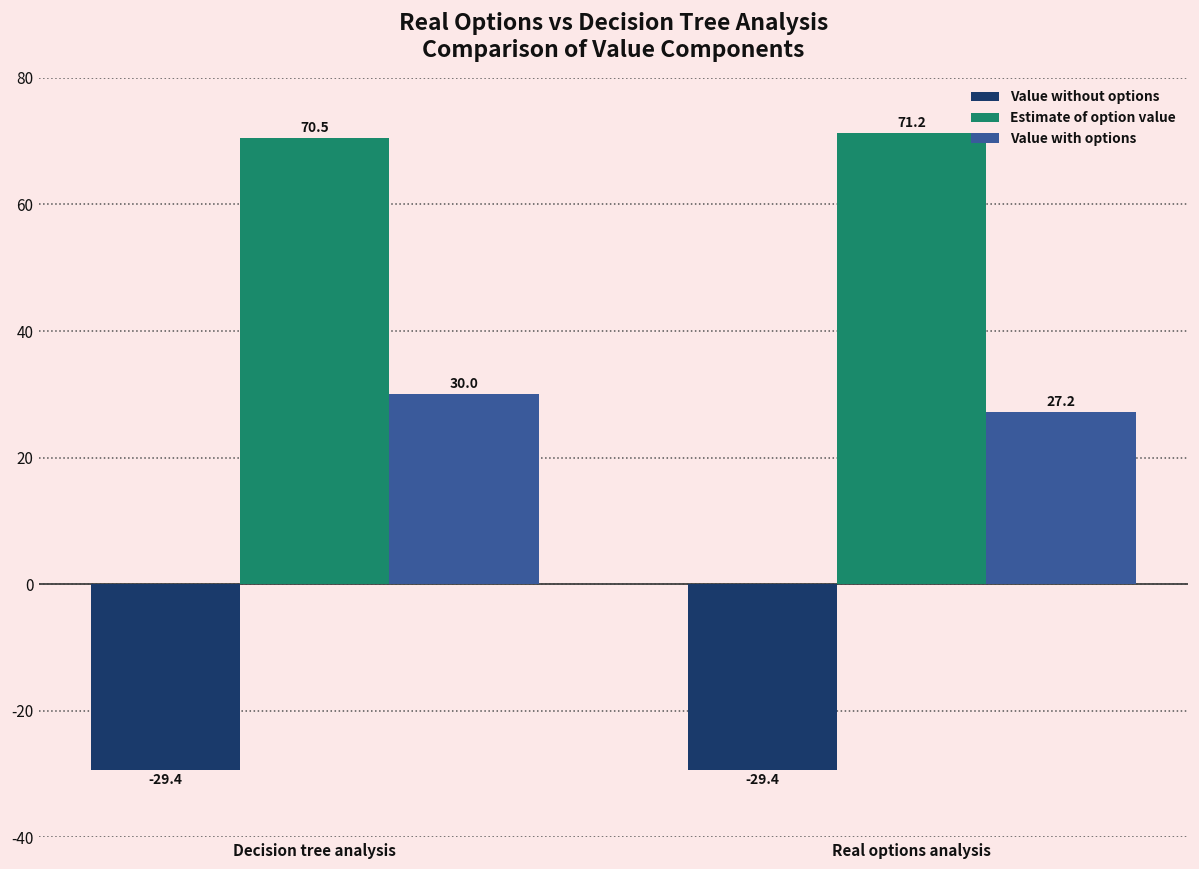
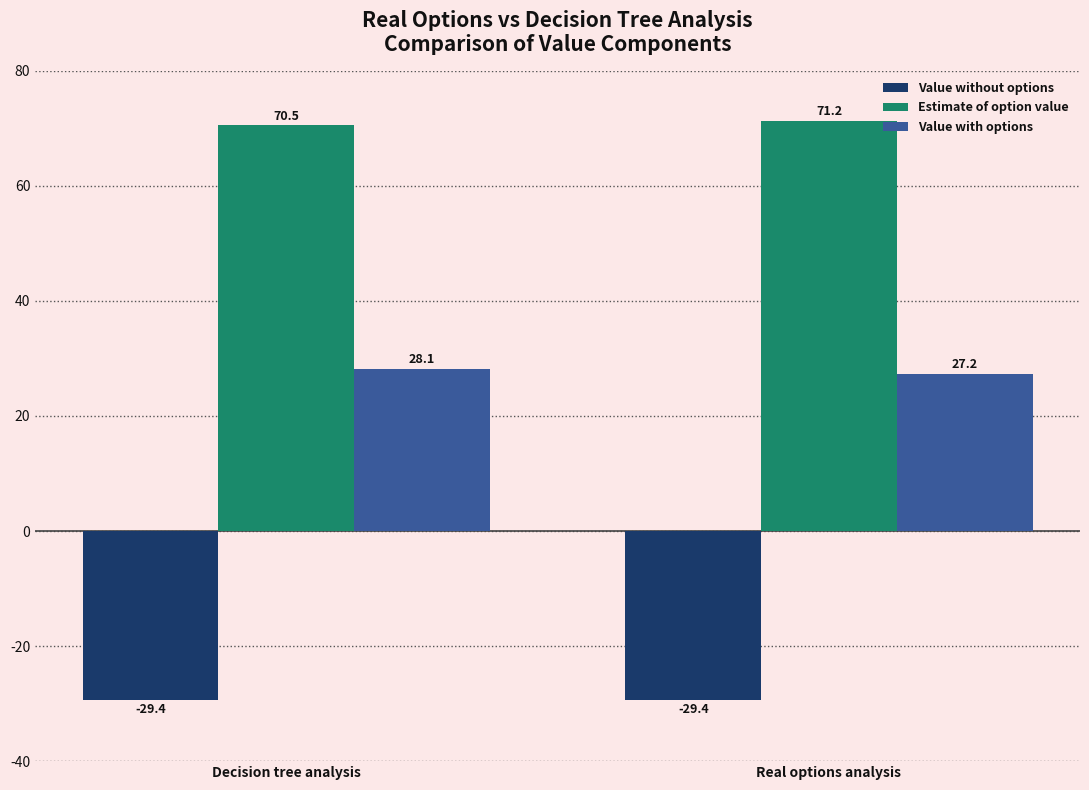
  {
    "Value without options": {
      "Decision tree analysis": -29.4,
      "Real options analysis": -29.4
    },
    "Estimate of option value": {
      "Decision tree analysis": 70.5,
      "Real options analysis": 71.2
    },
    "Value with options": {
-     "Decision tree analysis": 30.0,
+     "Decision tree analysis": 28.1,
      "Real options analysis": 27.2
    }
  }
